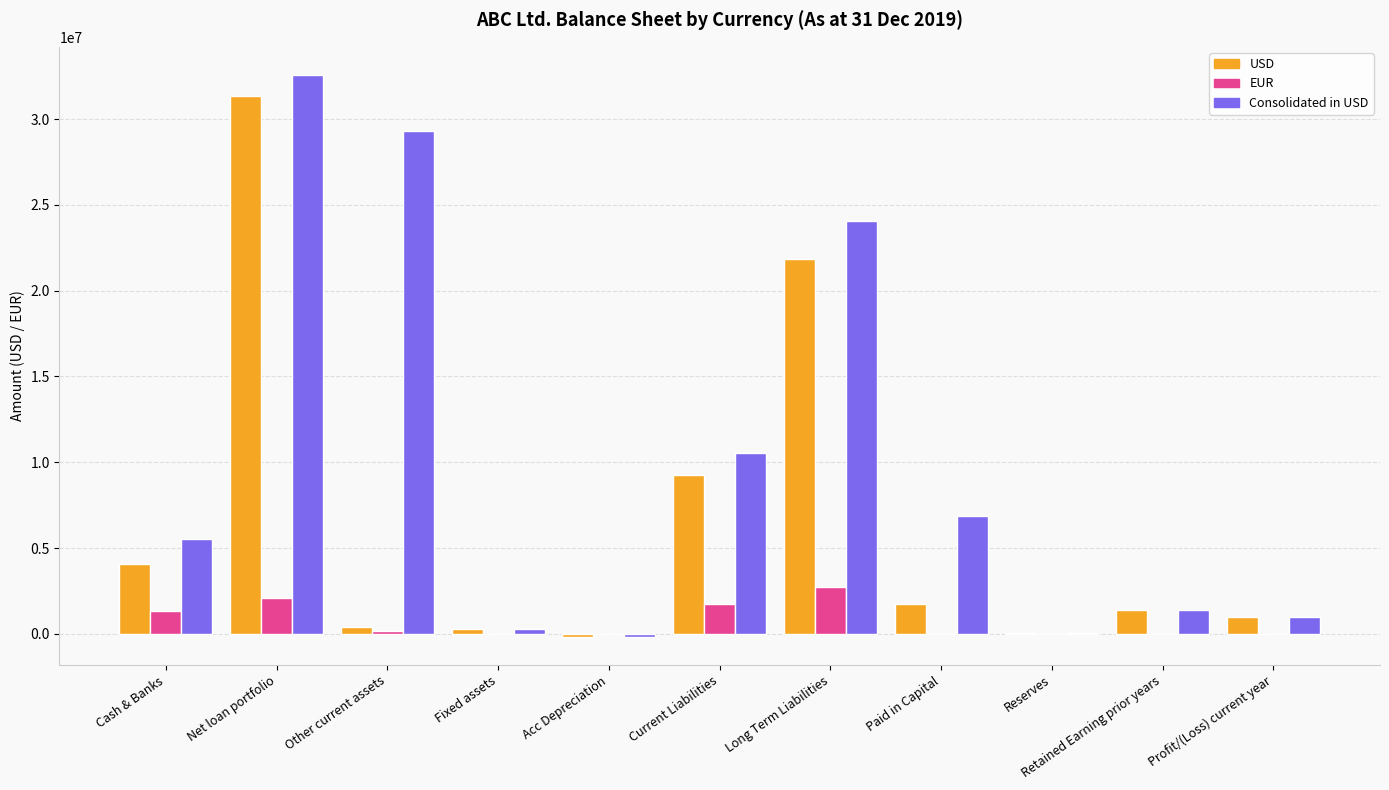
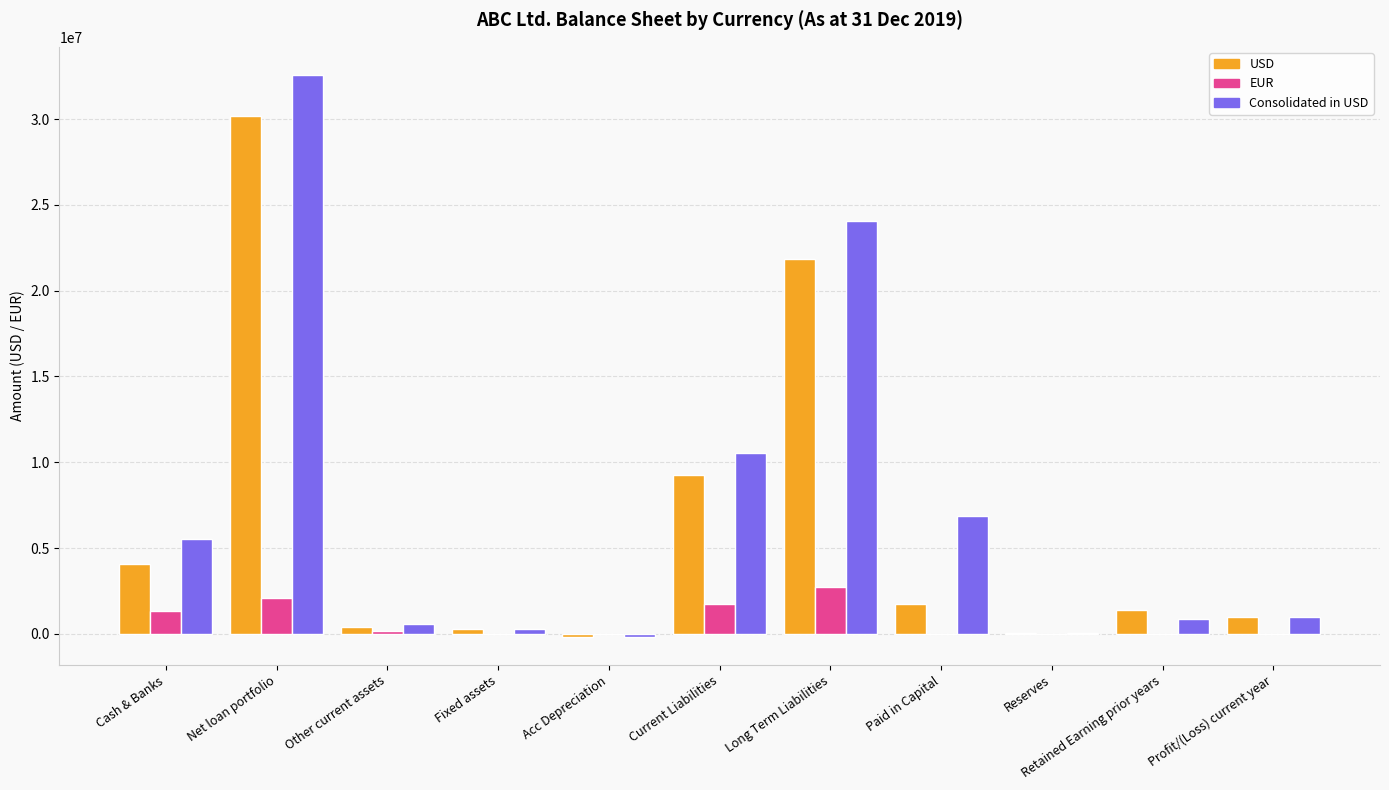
  {
    "USD": {
      "Cash & Banks": 4000000,
-     "Net loan portfolio": 31400000,
+     "Net loan portfolio": 30200000,
      "Other current assets": 400000,
      "Fixed assets": 300000,
      "Acc Depreciation": -200000,
      "Current Liabilities": 9300000,
      "Long Term Liabilities": 21900000,
      "Paid in Capital": 1700000,
      "Retained Earning prior years": 1400000,
      "Profit/(Loss) current year": 1000000
    },
    "EUR": {
      "Cash & Banks": 1300000,
      "Net loan portfolio": 2100000,
      "Other current assets": 200000,
      "Fixed assets": 0,
      "Acc Depreciation": 0,
      "Current Liabilities": 1700000,
      "Long Term Liabilities": 2700000,
      "Paid in Capital": 0,
      "Reserves": 0,
      "Retained Earning prior years": 0,
      "Profit/(Loss) current year": 0
    },
    "Consolidated in USD": {
      "Cash & Banks": 5500000,
      "Net loan portfolio": 32600000,
-     "Other current assets": 29300000,
+     "Other current assets": 600000,
      "Fixed assets": 300000,
      "Acc Depreciation": -200000,
      "Current Liabilities": 10500000,
      "Long Term Liabilities": 24100000,
      "Paid in Capital": 6900000,
-     "Retained Earning prior years": 1400000,
+     "Retained Earning prior years": 900000,
      "Profit/(Loss) current year": 1000000
    }
  }
